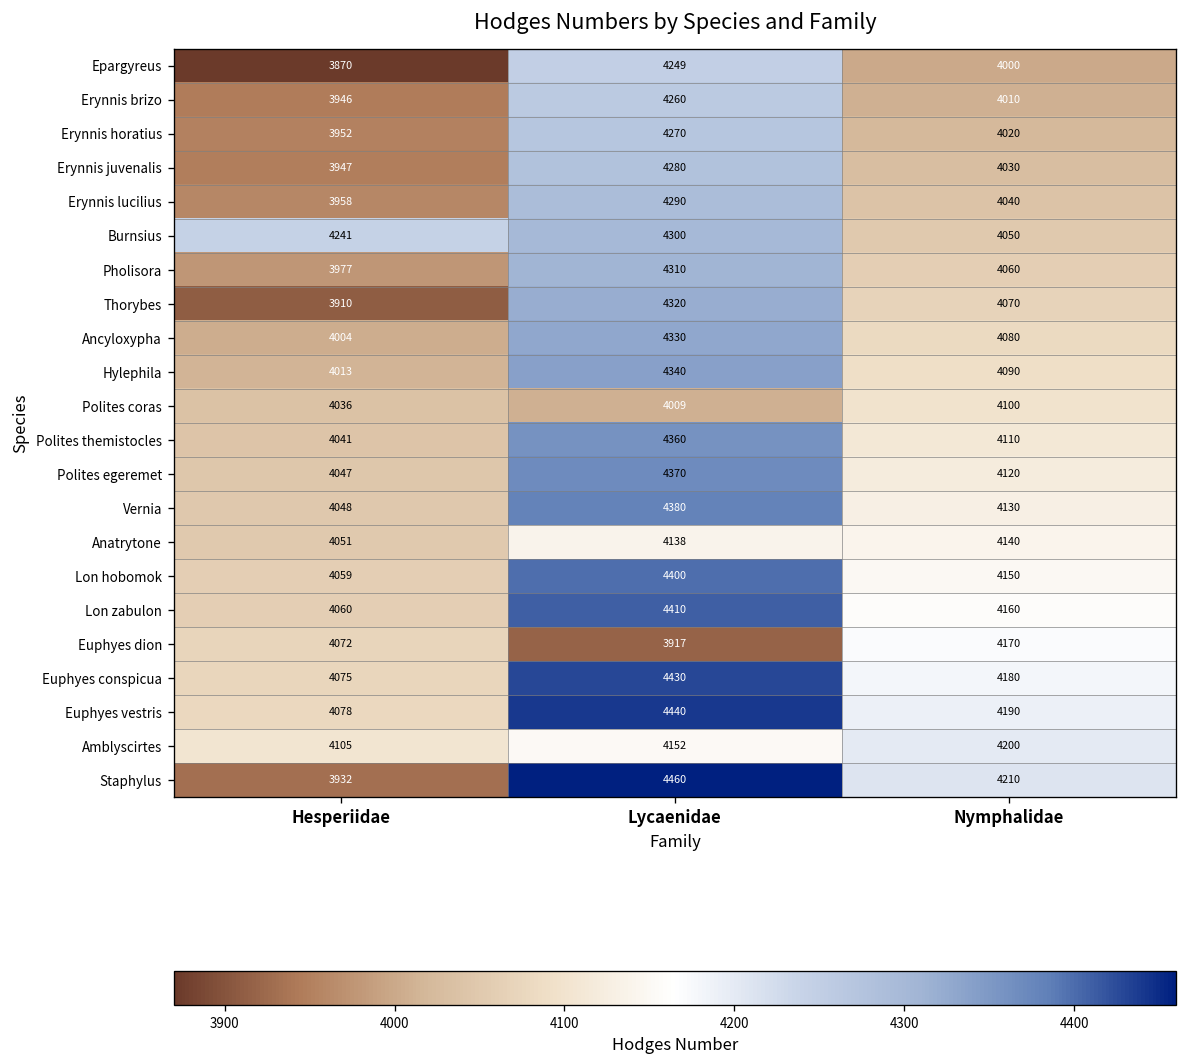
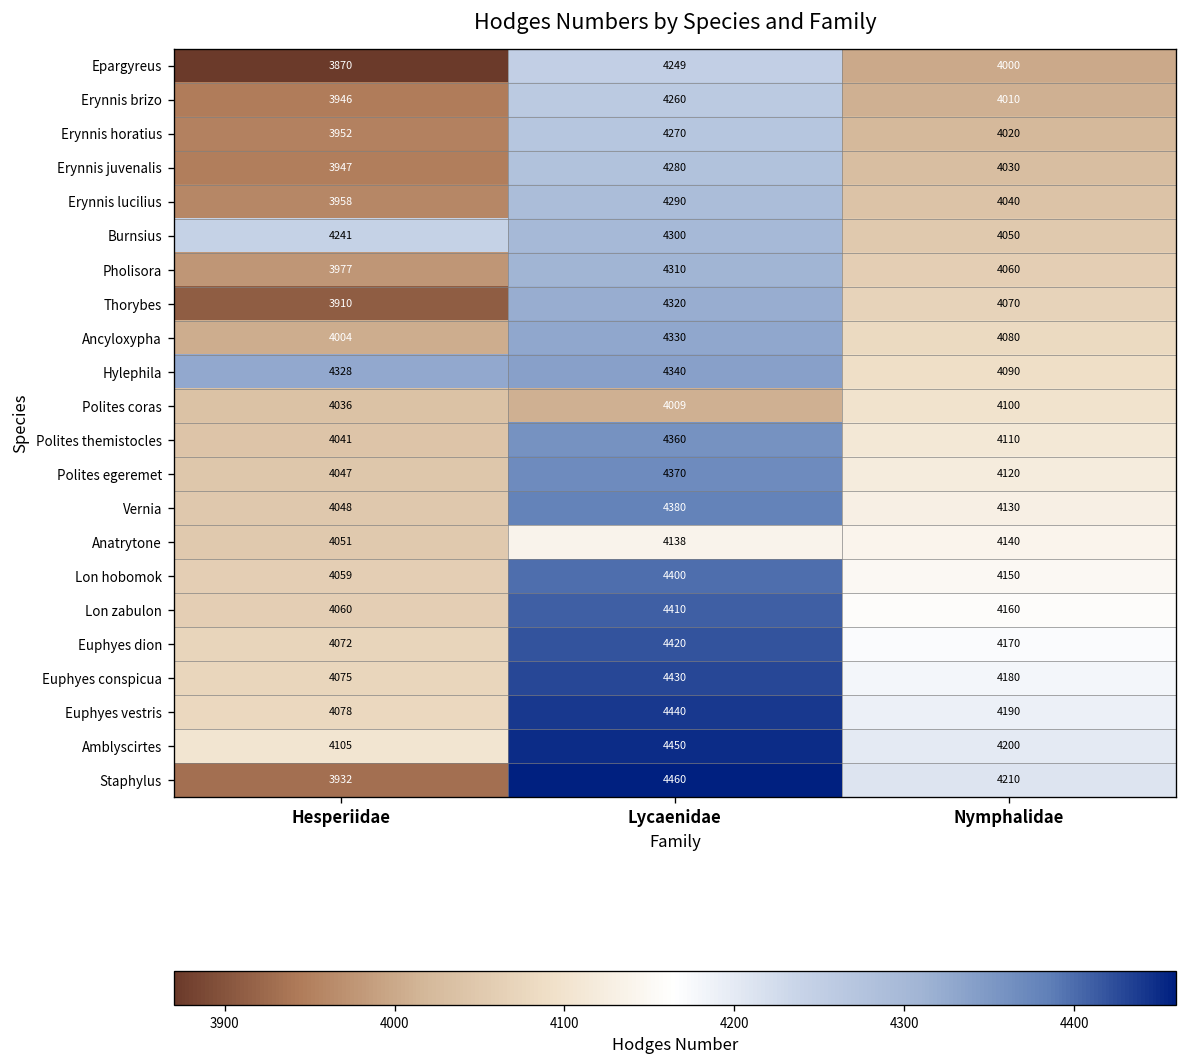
  {
    "Epargyreus": {
      "Hesperiidae": 3870,
      "Lycaenidae": 4249,
      "Nymphalidae": 4000
    },
    "Erynnis brizo": {
      "Hesperiidae": 3946,
      "Lycaenidae": 4260,
      "Nymphalidae": 4010
    },
    "Erynnis horatius": {
      "Hesperiidae": 3952,
      "Lycaenidae": 4270,
      "Nymphalidae": 4020
    },
    "Erynnis juvenalis": {
      "Hesperiidae": 3947,
      "Lycaenidae": 4280,
      "Nymphalidae": 4030
    },
    "Erynnis lucilius": {
      "Hesperiidae": 3958,
      "Lycaenidae": 4290,
      "Nymphalidae": 4040
    },
    "Burnsius": {
      "Hesperiidae": 4241,
      "Lycaenidae": 4300,
      "Nymphalidae": 4050
    },
    "Pholisora": {
      "Hesperiidae": 3977,
      "Lycaenidae": 4310,
      "Nymphalidae": 4060
    },
    "Thorybes": {
      "Hesperiidae": 3910,
      "Lycaenidae": 4320,
      "Nymphalidae": 4070
    },
    "Ancyloxypha": {
      "Hesperiidae": 4004,
      "Lycaenidae": 4330,
      "Nymphalidae": 4080
    },
    "Hylephila": {
-     "Hesperiidae": 4013,
+     "Hesperiidae": 4328,
      "Lycaenidae": 4340,
      "Nymphalidae": 4090
    },
    "Polites coras": {
      "Hesperiidae": 4036,
      "Lycaenidae": 4009,
      "Nymphalidae": 4100
    },
    "Polites themistocles": {
      "Hesperiidae": 4041,
      "Lycaenidae": 4360,
      "Nymphalidae": 4110
    },
    "Polites egeremet": {
      "Hesperiidae": 4047,
      "Lycaenidae": 4370,
      "Nymphalidae": 4120
    },
    "Vernia": {
      "Hesperiidae": 4048,
      "Lycaenidae": 4380,
      "Nymphalidae": 4130
    },
    "Anatrytone": {
      "Hesperiidae": 4051,
      "Lycaenidae": 4138,
      "Nymphalidae": 4140
    },
    "Lon hobomok": {
      "Hesperiidae": 4059,
      "Lycaenidae": 4400,
      "Nymphalidae": 4150
    },
    "Lon zabulon": {
      "Hesperiidae": 4060,
      "Lycaenidae": 4410,
      "Nymphalidae": 4160
    },
    "Euphyes dion": {
      "Hesperiidae": 4072,
-     "Lycaenidae": 3917,
+     "Lycaenidae": 4420,
      "Nymphalidae": 4170
    },
    "Euphyes conspicua": {
      "Hesperiidae": 4075,
      "Lycaenidae": 4430,
      "Nymphalidae": 4180
    },
    "Euphyes vestris": {
      "Hesperiidae": 4078,
      "Lycaenidae": 4440,
      "Nymphalidae": 4190
    },
    "Amblyscirtes": {
      "Hesperiidae": 4105,
-     "Lycaenidae": 4152,
+     "Lycaenidae": 4450,
      "Nymphalidae": 4200
    },
    "Staphylus": {
      "Hesperiidae": 3932,
      "Lycaenidae": 4460,
      "Nymphalidae": 4210
    }
  }
